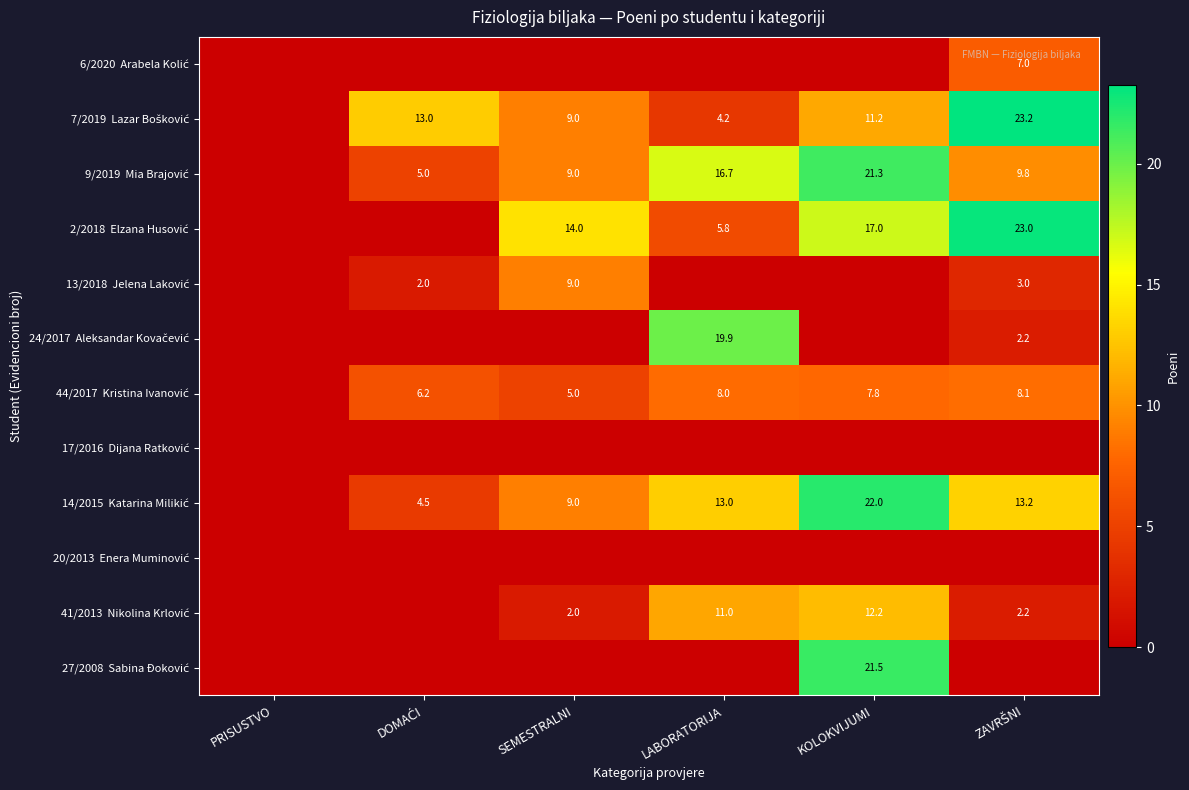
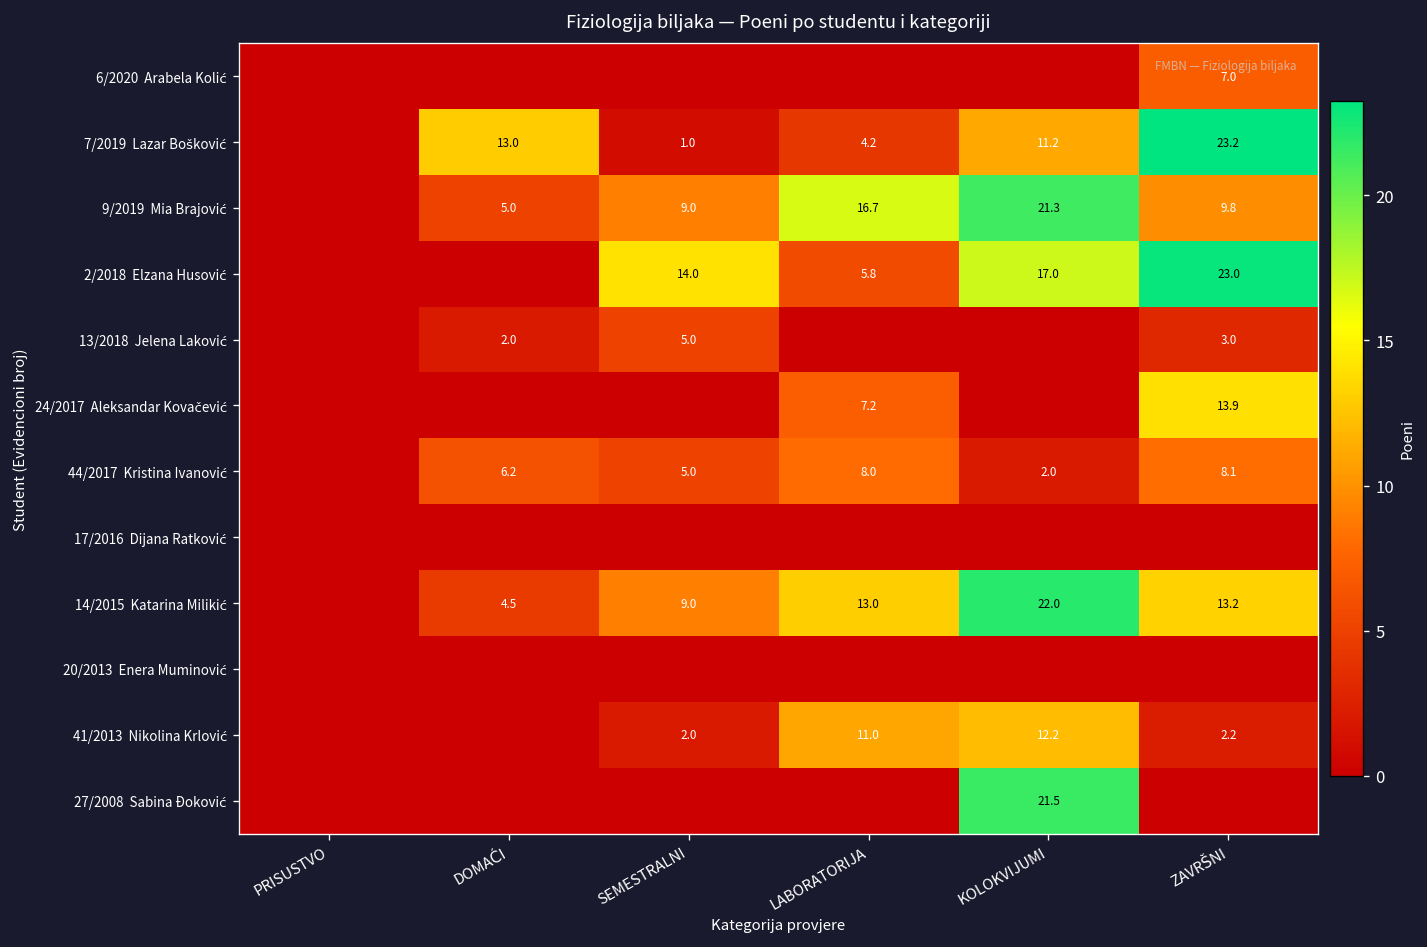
  {
    "7/2019 Lazar Bošković": {
      "DOMAĆI": 13.0,
-     "SEMESTRALNI": 9.0,
+     "SEMESTRALNI": 1.0,
      "LABORATORIJA": 4.2,
      "KOLOKVIJUMI": 11.2,
      "ZAVRŠNI": 23.2
    },
    "9/2019 Mia Brajović": {
      "DOMAĆI": 5.0,
      "SEMESTRALNI": 9.0,
      "LABORATORIJA": 16.7,
      "KOLOKVIJUMI": 21.3,
      "ZAVRŠNI": 9.8
    },
    "2/2018 Elzana Husović": {
      "SEMESTRALNI": 14.0,
      "LABORATORIJA": 5.8,
      "KOLOKVIJUMI": 17.0,
      "ZAVRŠNI": 23.0
    },
    "13/2018 Jelena Laković": {
      "DOMAĆI": 2.0,
-     "SEMESTRALNI": 9.0,
+     "SEMESTRALNI": 5.0,
      "ZAVRŠNI": 3.0
    },
    "24/2017 Aleksandar Kovačević": {
-     "LABORATORIJA": 19.9,
-     "ZAVRŠNI": 2.2
+     "LABORATORIJA": 7.2,
+     "ZAVRŠNI": 13.9
    },
    "44/2017 Kristina Ivanović": {
      "DOMAĆI": 6.2,
      "SEMESTRALNI": 5.0,
      "LABORATORIJA": 8.0,
-     "KOLOKVIJUMI": 7.8,
+     "KOLOKVIJUMI": 2.0,
      "ZAVRŠNI": 8.1
    },
    "14/2015 Katarina Milikić": {
      "DOMAĆI": 4.5,
      "SEMESTRALNI": 9.0,
      "LABORATORIJA": 13.0,
      "KOLOKVIJUMI": 22.0,
      "ZAVRŠNI": 13.2
    },
    "41/2013 Nikolina Krlović": {
      "SEMESTRALNI": 2.0,
      "LABORATORIJA": 11.0,
      "KOLOKVIJUMI": 12.2,
      "ZAVRŠNI": 2.2
    },
    "27/2008 Sabina Đoković": {
      "KOLOKVIJUMI": 21.5
    }
  }
